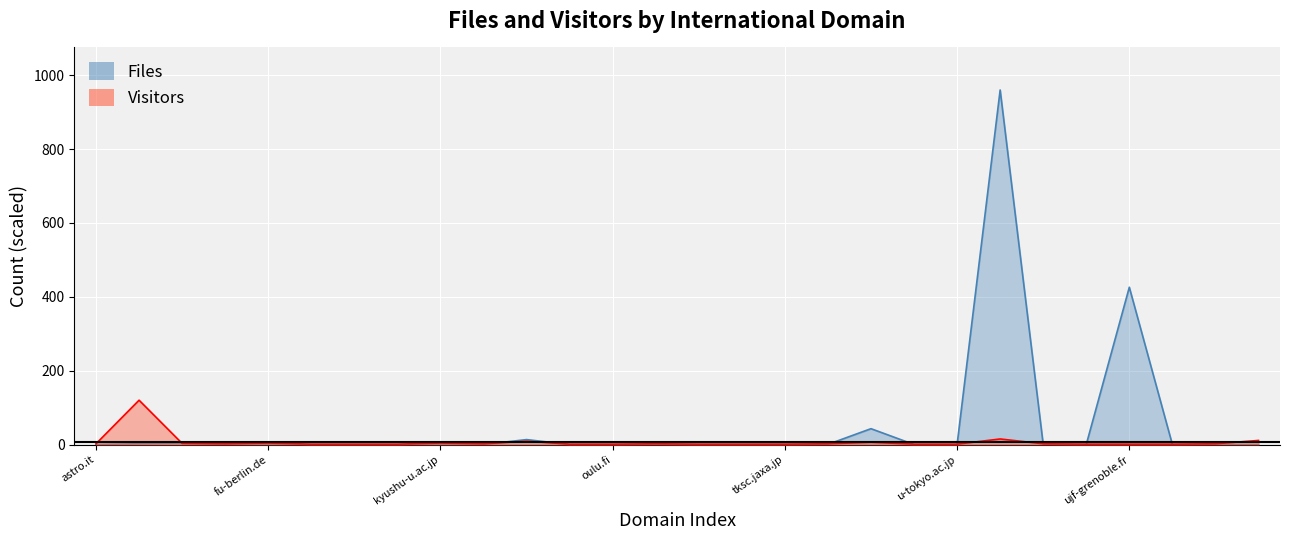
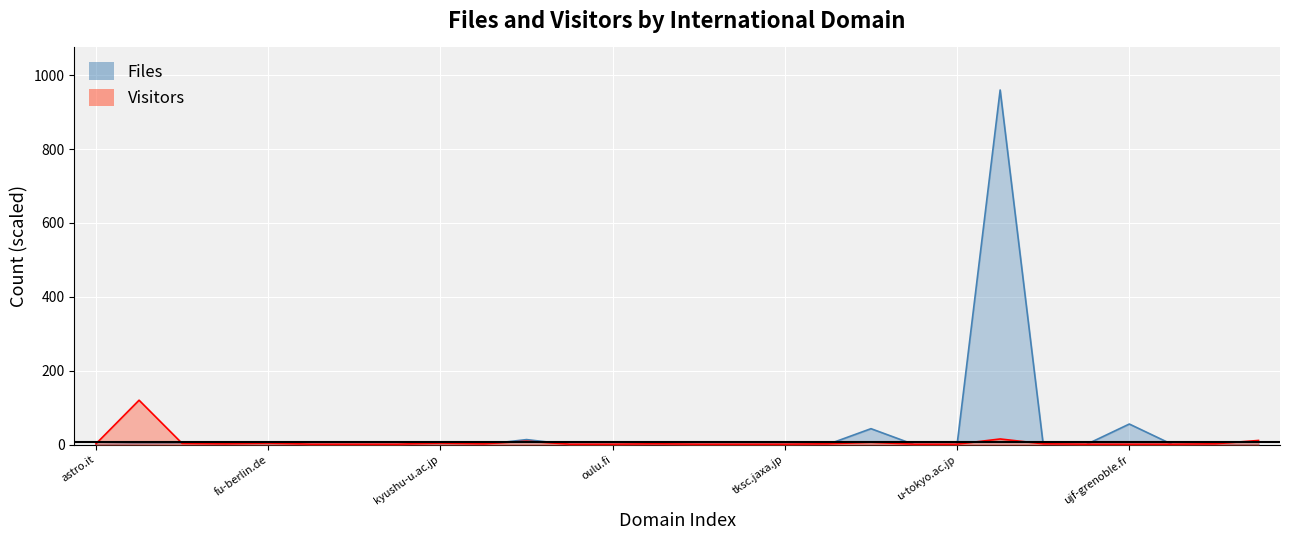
  {
    "Files": {
-     "ujf-grenoble.fr": 430
+     "ujf-grenoble.fr": 60
    },
    "Visitors": {
      "ujf-grenoble.fr": 0
    }
  }
